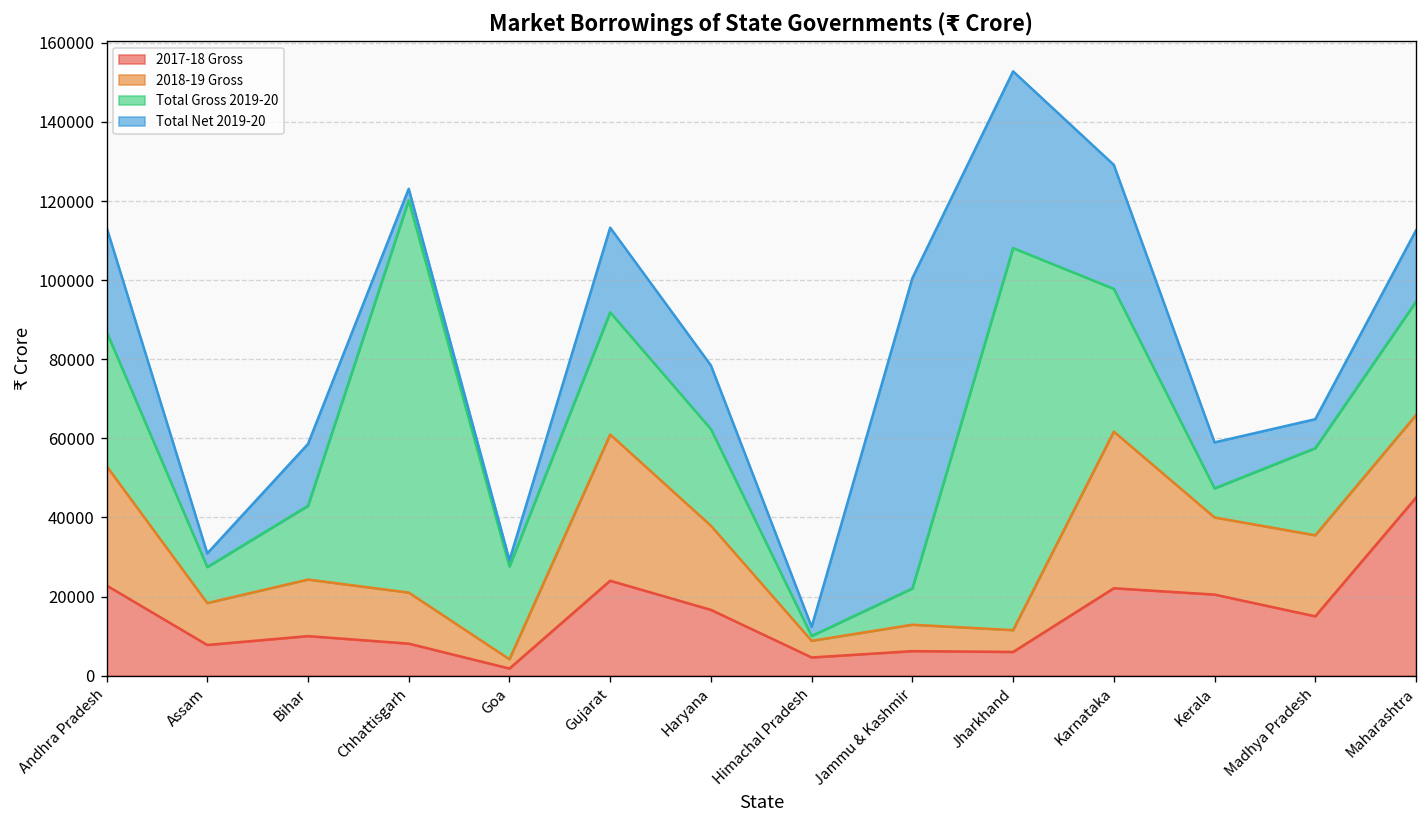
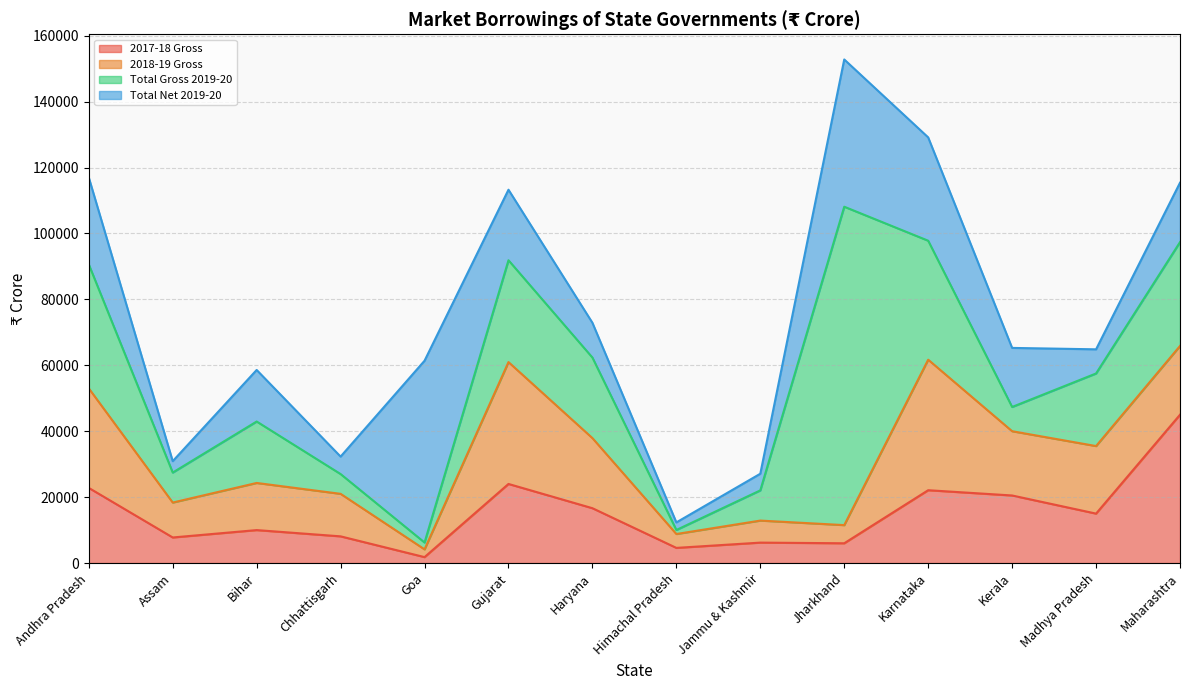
  {
    "Total Gross 2019-20": {
-     "Andhra Pradesh": 34000,
+     "Andhra Pradesh": 38000,
      "Assam": 9000,
      "Bihar": 19000,
-     "Chhattisgarh": 99000,
-     "Goa": 23000,
+     "Chhattisgarh": 6000,
+     "Goa": 2000,
      "Gujarat": 31000,
      "Haryana": 24000,
      "Himachal Pradesh": 1000,
      "Jammu & Kashmir": 9000,
      "Jharkhand": 97000,
      "Karnataka": 36000,
      "Kerala": 7000,
      "Madhya Pradesh": 22000,
-     "Maharashtra": 29000
+     "Maharashtra": 32000
    },
    "Total Net 2019-20": {
      "Andhra Pradesh": 26000,
      "Assam": 3000,
      "Bihar": 16000,
-     "Chhattisgarh": 3000,
-     "Goa": 2000,
+     "Chhattisgarh": 5000,
+     "Goa": 55000,
      "Gujarat": 21000,
-     "Haryana": 16000,
+     "Haryana": 11000,
      "Himachal Pradesh": 2000,
-     "Jammu & Kashmir": 78000,
+     "Jammu & Kashmir": 5000,
      "Jharkhand": 45000,
      "Karnataka": 31000,
-     "Kerala": 12000,
+     "Kerala": 18000,
      "Madhya Pradesh": 7000,
      "Maharashtra": 18000
    }
  }
